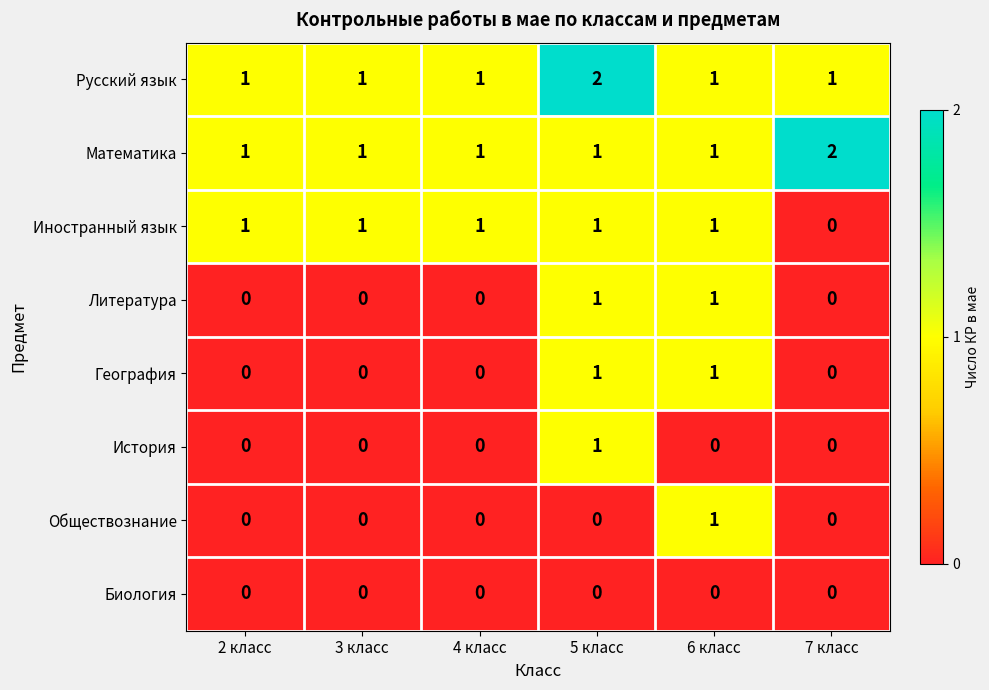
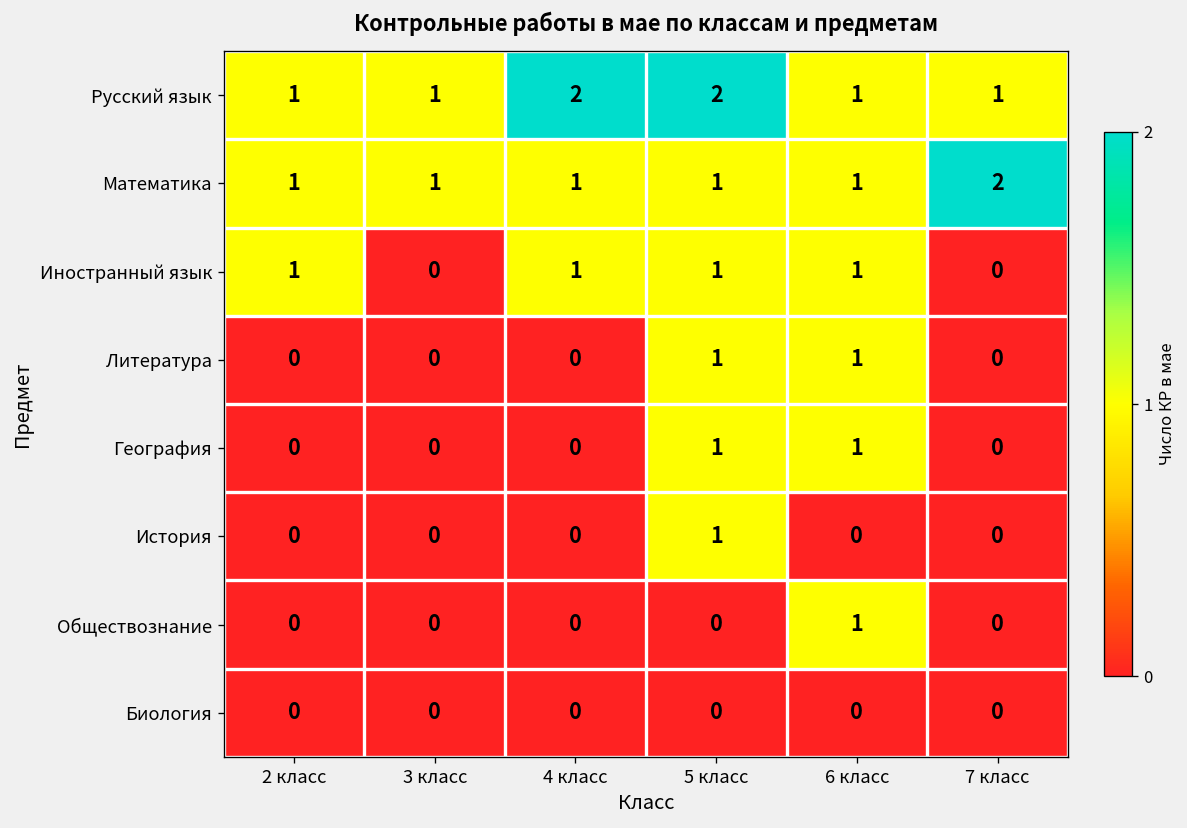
  {
    "Русский язык": {
      "2 класс": 1,
      "3 класс": 1,
-     "4 класс": 1,
+     "4 класс": 2,
      "5 класс": 2,
      "6 класс": 1,
      "7 класс": 1
    },
    "Математика": {
      "2 класс": 1,
      "3 класс": 1,
      "4 класс": 1,
      "5 класс": 1,
      "6 класс": 1,
      "7 класс": 2
    },
    "Иностранный язык": {
      "2 класс": 1,
-     "3 класс": 1,
+     "3 класс": 0,
      "4 класс": 1,
      "5 класс": 1,
      "6 класс": 1,
      "7 класс": 0
    },
    "Литература": {
      "2 класс": 0,
      "3 класс": 0,
      "4 класс": 0,
      "5 класс": 1,
      "6 класс": 1,
      "7 класс": 0
    },
    "География": {
      "2 класс": 0,
      "3 класс": 0,
      "4 класс": 0,
      "5 класс": 1,
      "6 класс": 1,
      "7 класс": 0
    },
    "История": {
      "2 класс": 0,
      "3 класс": 0,
      "4 класс": 0,
      "5 класс": 1,
      "6 класс": 0,
      "7 класс": 0
    },
    "Обществознание": {
      "2 класс": 0,
      "3 класс": 0,
      "4 класс": 0,
      "5 класс": 0,
      "6 класс": 1,
      "7 класс": 0
    },
    "Биология": {
      "2 класс": 0,
      "3 класс": 0,
      "4 класс": 0,
      "5 класс": 0,
      "6 класс": 0,
      "7 класс": 0
    }
  }
